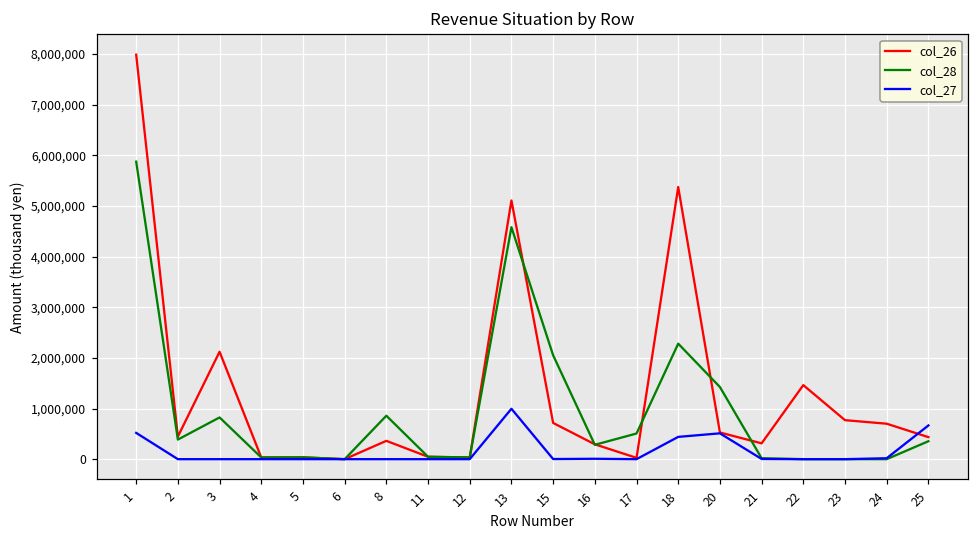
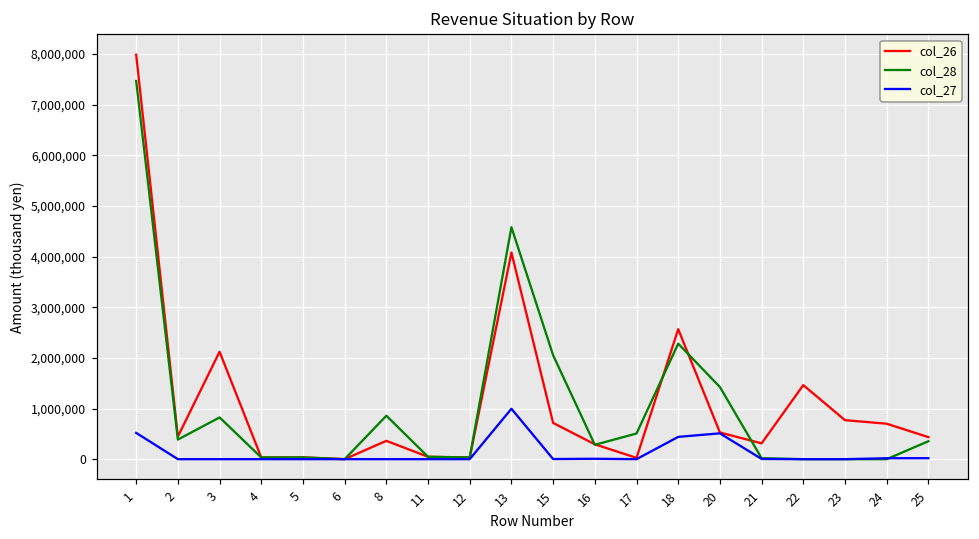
  {
    "col_26": {
      "1": "8,000,000",
      "2": "400,000",
      "3": "2,100,000",
      "8": "400,000",
-     "13": "5,100,000",
+     "13": "4,100,000",
      "15": "700,000",
-     "18": "5,400,000",
+     "18": "2,600,000",
      "21": "300,000",
      "22": "1,500,000",
      "23": "800,000",
      "24": "700,000",
      "25": "400,000"
    },
    "col_28": {
-     "1": "5,900,000",
+     "1": "7,500,000",
      "2": "400,000",
      "3": "800,000",
      "8": "900,000",
      "13": "4,600,000",
      "15": "2,100,000",
      "17": "500,000",
      "18": "2,300,000",
      "20": "1,400,000",
      "25": "400,000"
    },
    "col_27": {
      "1": "500,000",
      "2": "0",
      "3": "0",
      "8": "0",
      "13": "1,000,000",
      "15": "0",
      "16": "0",
      "18": "400,000",
-     "25": "700,000"
+     "25": "0"
    }
  }
